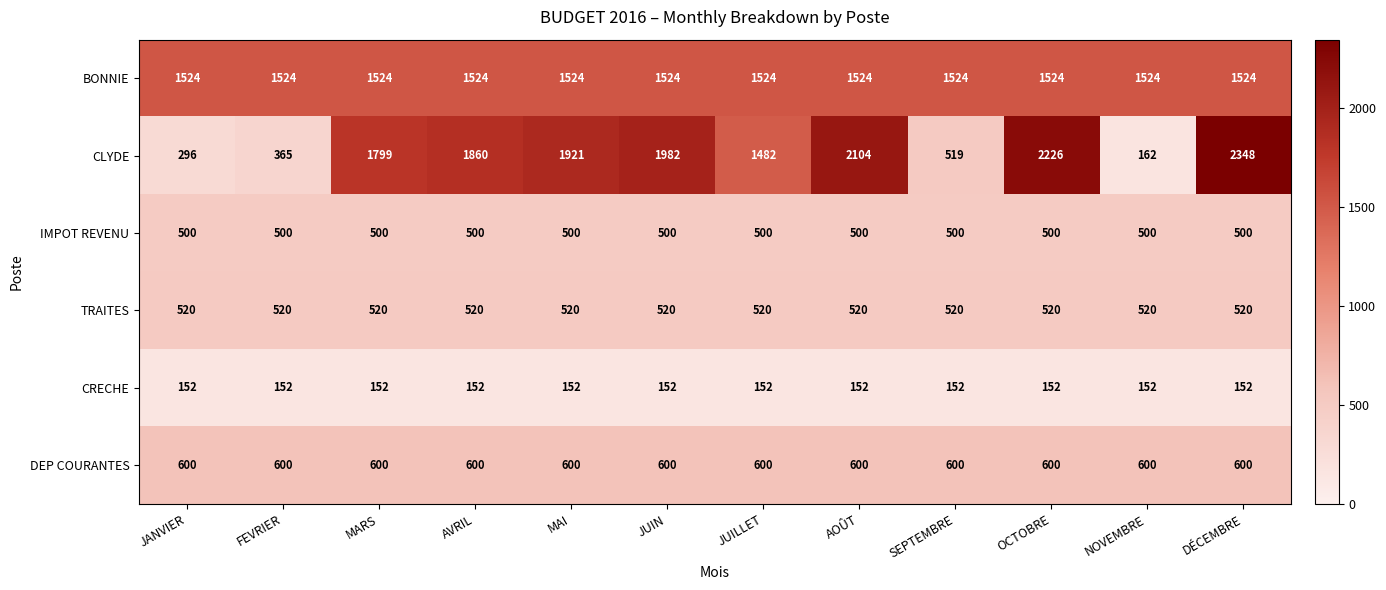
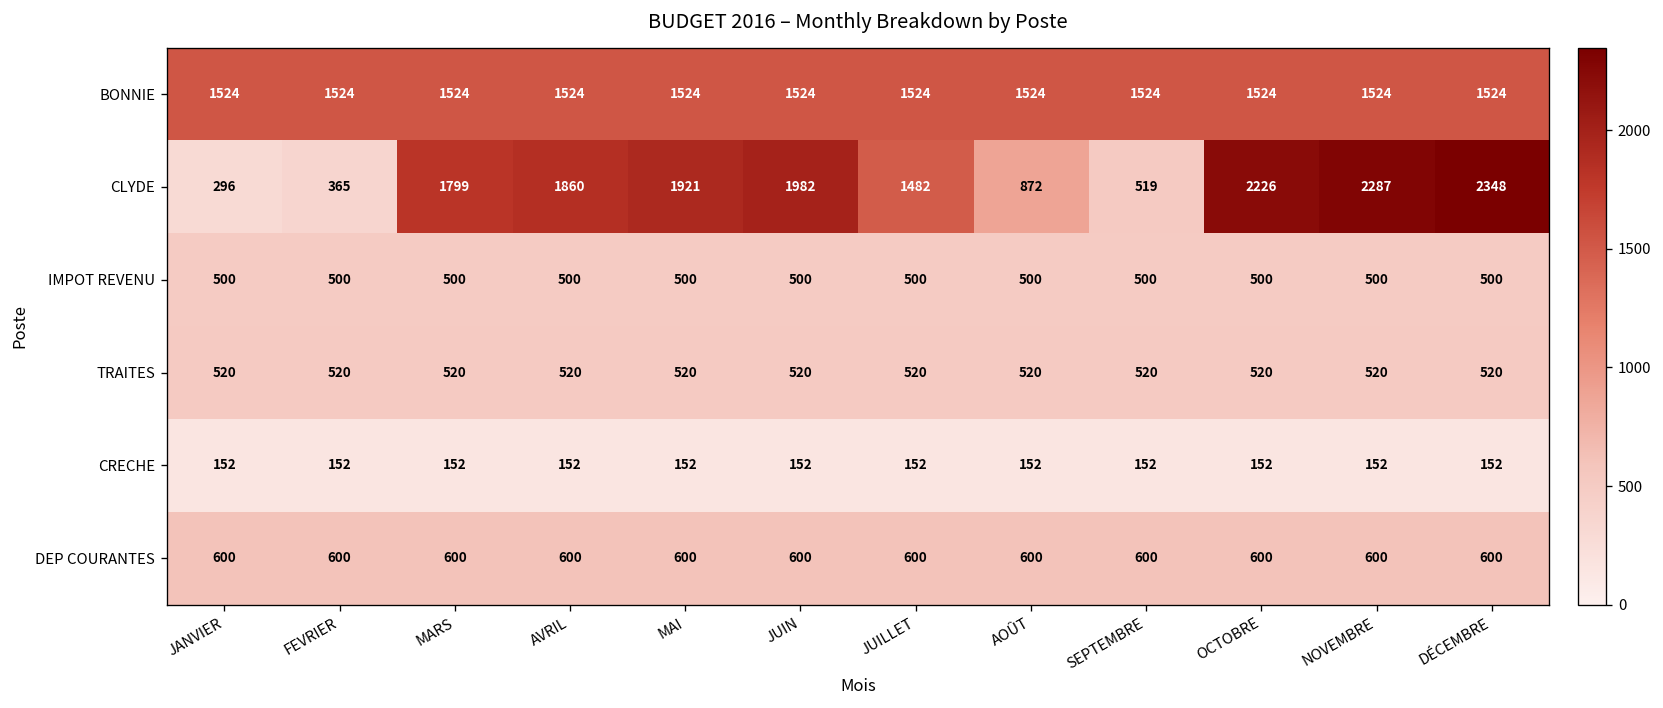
  {
    "BONNIE": {
      "JANVIER": 1524,
      "FEVRIER": 1524,
      "MARS": 1524,
      "AVRIL": 1524,
      "MAI": 1524,
      "JUIN": 1524,
      "JUILLET": 1524,
      "AOÛT": 1524,
      "SEPTEMBRE": 1524,
      "OCTOBRE": 1524,
      "NOVEMBRE": 1524,
      "DÉCEMBRE": 1524
    },
    "CLYDE": {
      "JANVIER": 296,
      "FEVRIER": 365,
      "MARS": 1799,
      "AVRIL": 1860,
      "MAI": 1921,
      "JUIN": 1982,
      "JUILLET": 1482,
-     "AOÛT": 2104,
+     "AOÛT": 872,
      "SEPTEMBRE": 519,
      "OCTOBRE": 2226,
-     "NOVEMBRE": 162,
+     "NOVEMBRE": 2287,
      "DÉCEMBRE": 2348
    },
    "IMPOT REVENU": {
      "JANVIER": 500,
      "FEVRIER": 500,
      "MARS": 500,
      "AVRIL": 500,
      "MAI": 500,
      "JUIN": 500,
      "JUILLET": 500,
      "AOÛT": 500,
      "SEPTEMBRE": 500,
      "OCTOBRE": 500,
      "NOVEMBRE": 500,
      "DÉCEMBRE": 500
    },
    "TRAITES": {
      "JANVIER": 520,
      "FEVRIER": 520,
      "MARS": 520,
      "AVRIL": 520,
      "MAI": 520,
      "JUIN": 520,
      "JUILLET": 520,
      "AOÛT": 520,
      "SEPTEMBRE": 520,
      "OCTOBRE": 520,
      "NOVEMBRE": 520,
      "DÉCEMBRE": 520
    },
    "CRECHE": {
      "JANVIER": 152,
      "FEVRIER": 152,
      "MARS": 152,
      "AVRIL": 152,
      "MAI": 152,
      "JUIN": 152,
      "JUILLET": 152,
      "AOÛT": 152,
      "SEPTEMBRE": 152,
      "OCTOBRE": 152,
      "NOVEMBRE": 152,
      "DÉCEMBRE": 152
    },
    "DEP COURANTES": {
      "JANVIER": 600,
      "FEVRIER": 600,
      "MARS": 600,
      "AVRIL": 600,
      "MAI": 600,
      "JUIN": 600,
      "JUILLET": 600,
      "AOÛT": 600,
      "SEPTEMBRE": 600,
      "OCTOBRE": 600,
      "NOVEMBRE": 600,
      "DÉCEMBRE": 600
    }
  }
